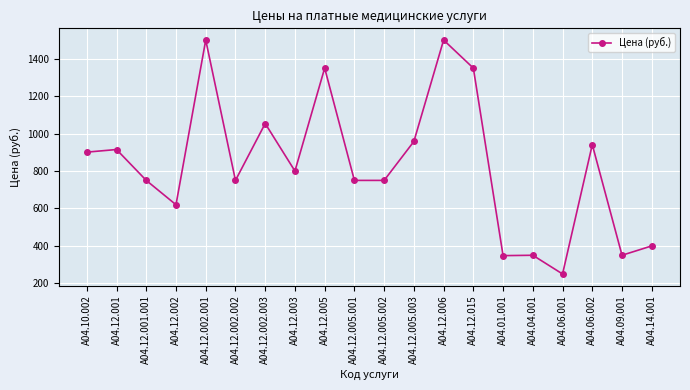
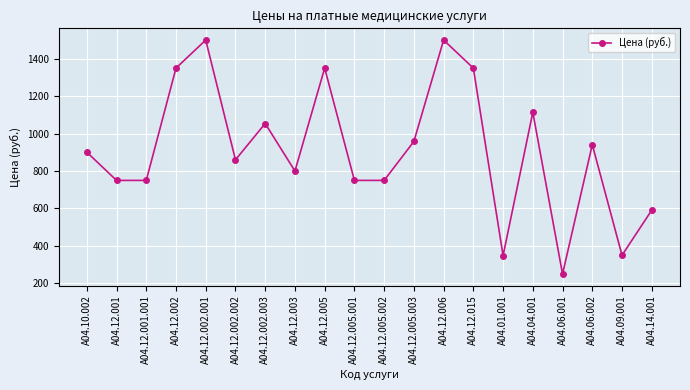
  {
    "А04.10.002": 900,
-   "A04.12.001": 920,
+   "A04.12.001": 750,
    "A04.12.001.001": 750,
-   "A04.12.002": 620,
+   "A04.12.002": 1350,
    "A04.12.002.001": 1500,
-   "A04.12.002.002": 750,
+   "A04.12.002.002": 860,
    "A04.12.002.003": 1050,
    "А04.12.003": 800,
    "А04.12.005": 1350,
    "А04.12.005.001": 750,
    "А04.12.005.002": 750,
    "А04.12.005.003": 960,
    "А04.12.006": 1500,
    "А04.12.015": 1350,
    "А04.01.001": 350,
-   "А04.04.001": 350,
+   "А04.04.001": 1110,
    "А04.06.001": 250,
    "А04.06.002": 940,
    "А04.09.001": 350,
-   "А04.14.001": 400
+   "А04.14.001": 590
  }
